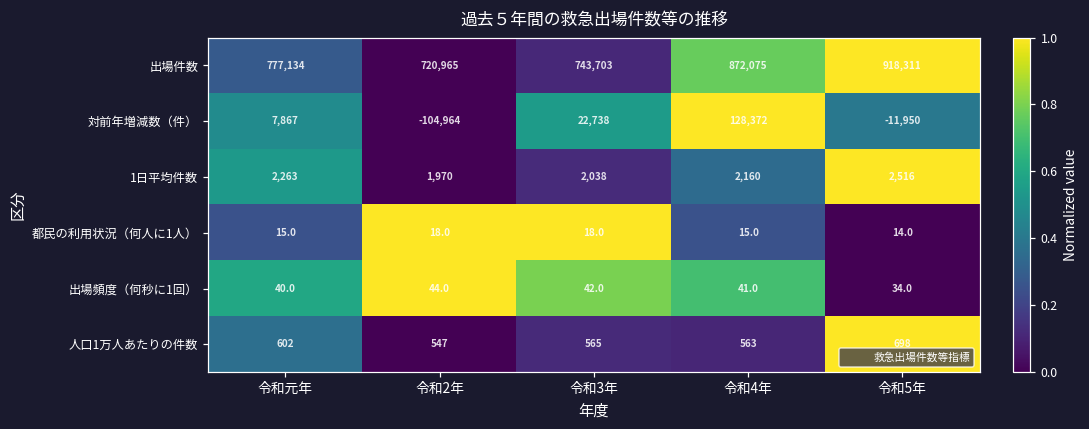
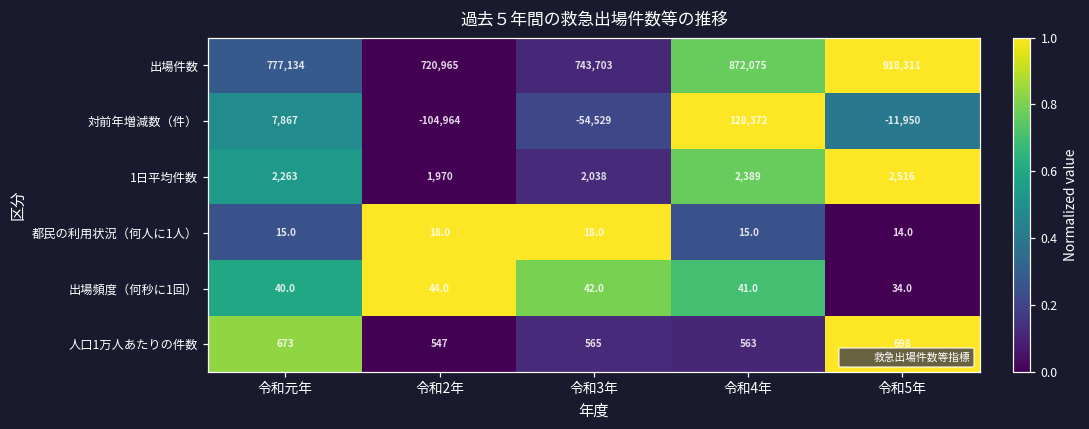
  {
    "出場件数": {
      "令和元年": "777,134",
      "令和2年": "720,965",
      "令和3年": "743,703",
      "令和4年": "872,075",
      "令和5年": "918,311"
    },
    "対前年増減数（件）": {
      "令和元年": "7,867",
      "令和2年": "-104,964",
-     "令和3年": "22,738",
+     "令和3年": "-54,529",
      "令和4年": "128,372",
      "令和5年": "-11,950"
    },
    "1日平均件数": {
      "令和元年": "2,263",
      "令和2年": "1,970",
      "令和3年": "2,038",
-     "令和4年": "2,160",
+     "令和4年": "2,389",
      "令和5年": "2,516"
    },
    "都民の利用状況（何人に1人）": {
      "令和元年": "15.0",
      "令和2年": "18.0",
      "令和3年": "18.0",
      "令和4年": "15.0",
      "令和5年": "14.0"
    },
    "出場頻度（何秒に1回）": {
      "令和元年": "40.0",
      "令和2年": "44.0",
      "令和3年": "42.0",
      "令和4年": "41.0",
      "令和5年": "34.0"
    },
    "人口1万人あたりの件数": {
-     "令和元年": "602",
+     "令和元年": "673",
      "令和2年": "547",
      "令和3年": "565",
      "令和4年": "563"
    }
  }
